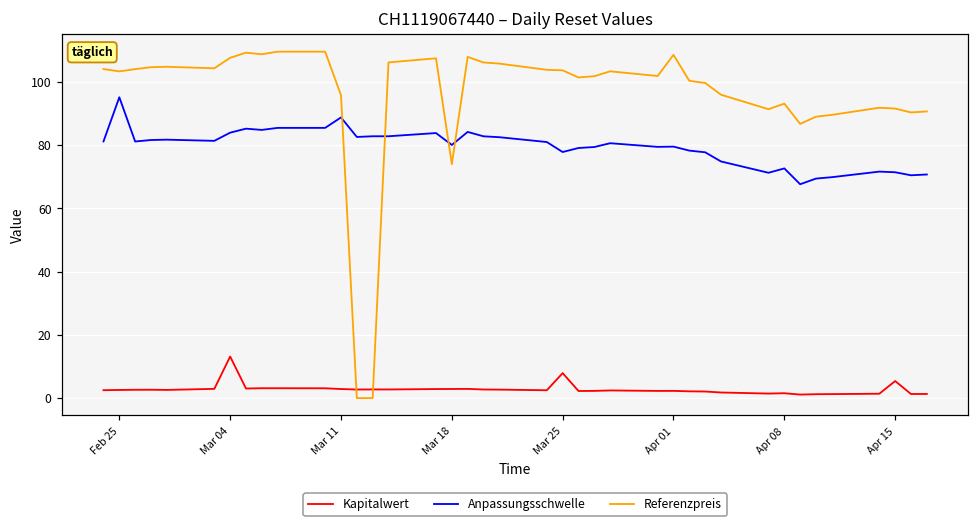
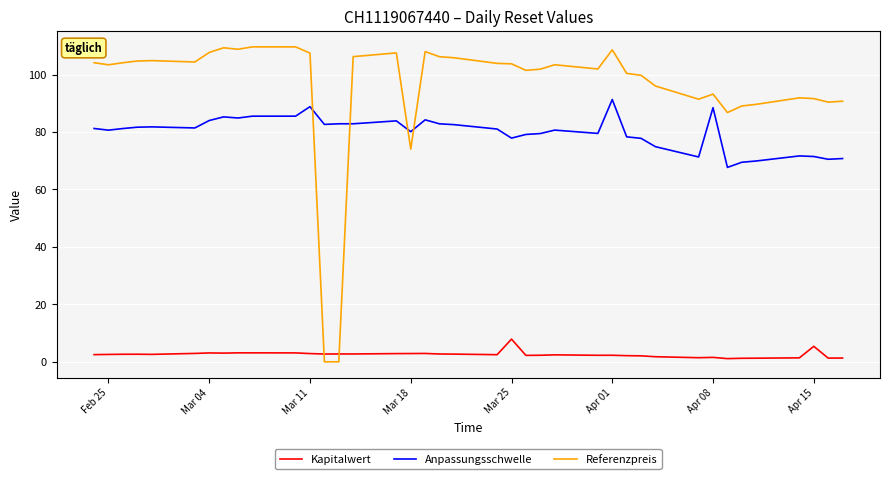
  {
    "Kapitalwert": {
      "Feb 25": 3,
-     "Mar 04": 13,
+     "Mar 04": 3,
      "Mar 11": 3,
      "Mar 18": 3,
      "Mar 25": 8,
      "Apr 01": 2,
      "Apr 08": 2,
      "Apr 15": 5
    },
    "Anpassungsschwelle": {
-     "Feb 25": 95,
+     "Feb 25": 81,
      "Mar 04": 84,
      "Mar 11": 89,
      "Mar 18": 80,
      "Mar 25": 78,
-     "Apr 01": 80,
-     "Apr 08": 73,
+     "Apr 01": 91,
+     "Apr 08": 88,
      "Apr 15": 71
    },
    "Referenzpreis": {
      "Feb 25": 103,
      "Mar 04": 108,
-     "Mar 11": 96,
+     "Mar 11": 107,
      "Mar 18": 74,
      "Mar 25": 104,
      "Apr 01": 109,
      "Apr 08": 93,
      "Apr 15": 92
    }
  }
